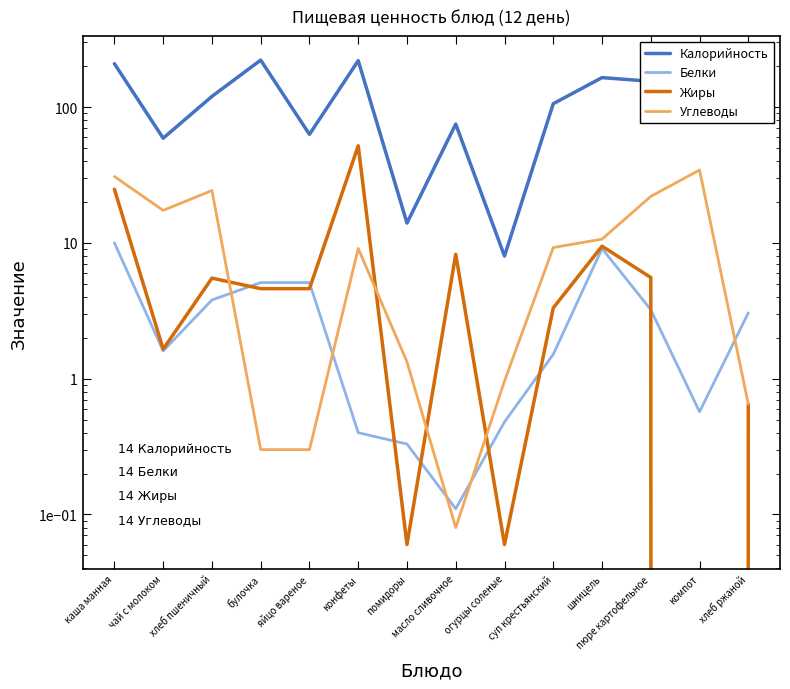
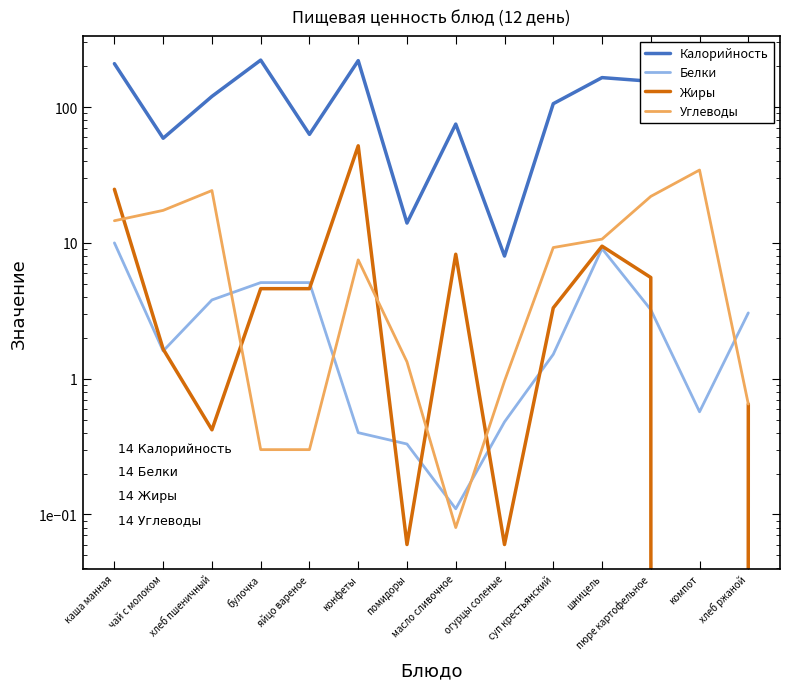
  {
    "Калорийность": {
      "каша манная": 210,
      "чай с молоком": 60,
      "хлеб пшеничный": 120,
      "булочка": 220,
      "яйцо вареное": 60,
      "конфеты": 220,
      "помидоры": 14,
      "масло сливочное": 80,
      "огурцы соленые": 8,
      "суп крестьянский": 110,
      "шницель": 170
    },
    "Белки": {
      "каша манная": 10,
      "хлеб пшеничный": 3.8,
      "булочка": 5.1,
      "яйцо вареное": 5.1,
      "конфеты": 0.40,
      "помидоры": 0.33,
      "масло сливочное": 0.11,
      "огурцы соленые": 0.48,
      "суп крестьянский": 1.5,
      "пюре картофельное": 3.2,
      "компот": 0.57,
      "хлеб ржаной": 3.1
    },
    "Жиры": {
      "каша манная": 25,
-     "хлеб пшеничный": 5.5,
+     "хлеб пшеничный": 0.42,
      "булочка": 4.6,
      "яйцо вареное": 4.6,
      "конфеты": 52,
      "помидоры": 0.06,
      "масло сливочное": 8,
      "огурцы соленые": 0.06,
      "суп крестьянский": 3.3,
      "пюре картофельное": 5.6
    },
    "Углеводы": {
-     "каша манная": 31,
+     "каша манная": 15,
      "чай с молоком": 17,
      "хлеб пшеничный": 24,
      "булочка": 0.30,
      "яйцо вареное": 0.30,
-     "конфеты": 9,
+     "конфеты": 8,
      "помидоры": 1.3,
      "масло сливочное": 0.08,
      "огурцы соленые": 1,
      "суп крестьянский": 9,
      "шницель": 11,
      "пюре картофельное": 22,
      "компот": 34
    }
  }
